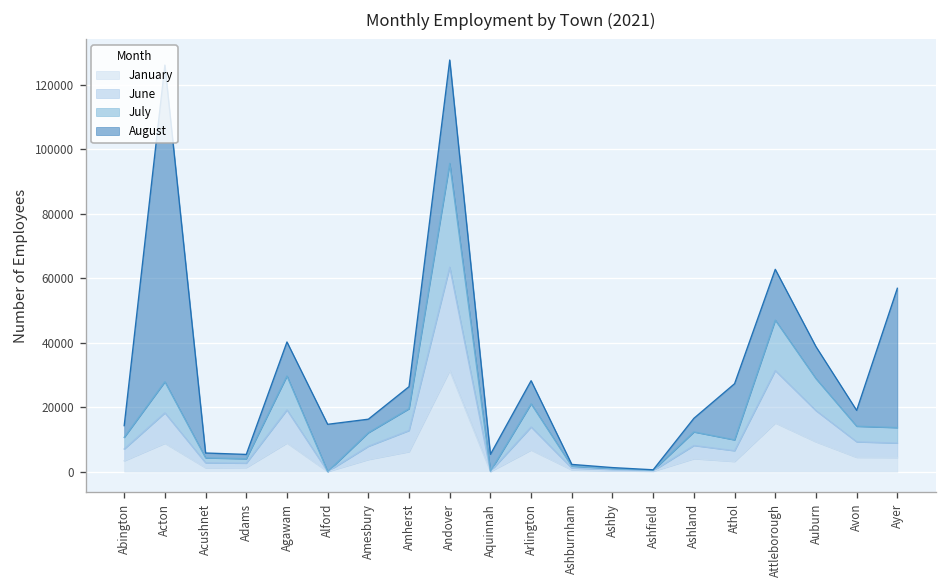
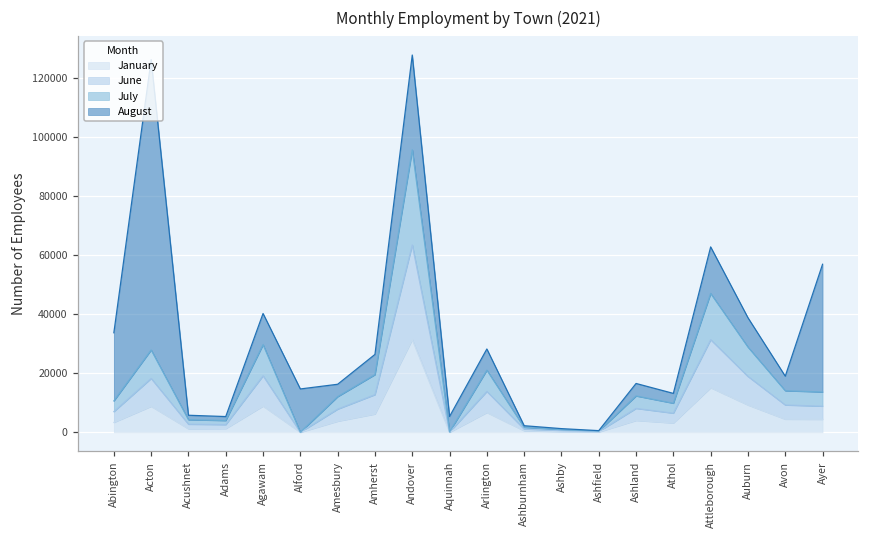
  {
    "August": {
-     "Abington": 4000,
+     "Abington": 23000,
      "Acushnet": 2000,
      "Adams": 1000,
      "Agawam": 11000,
      "Alford": 15000,
      "Amesbury": 4000,
      "Amherst": 7000,
      "Andover": 32000,
      "Aquinnah": 5000,
      "Arlington": 7000,
      "Ashland": 4000,
-     "Athol": 17000,
+     "Athol": 3000,
      "Attleborough": 16000,
      "Auburn": 10000,
      "Avon": 5000,
      "Ayer": 43000
    }
  }
